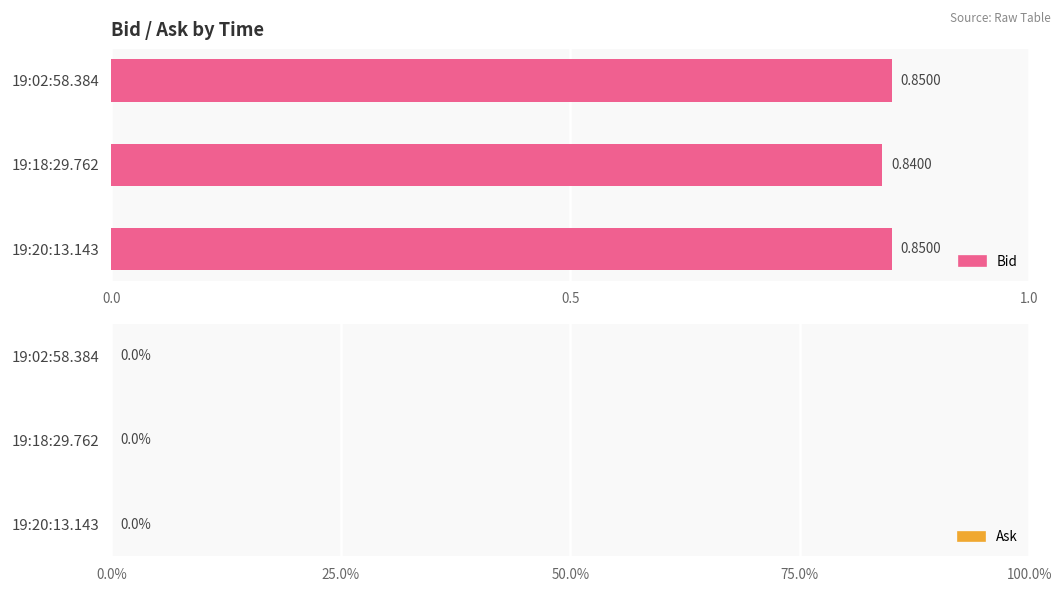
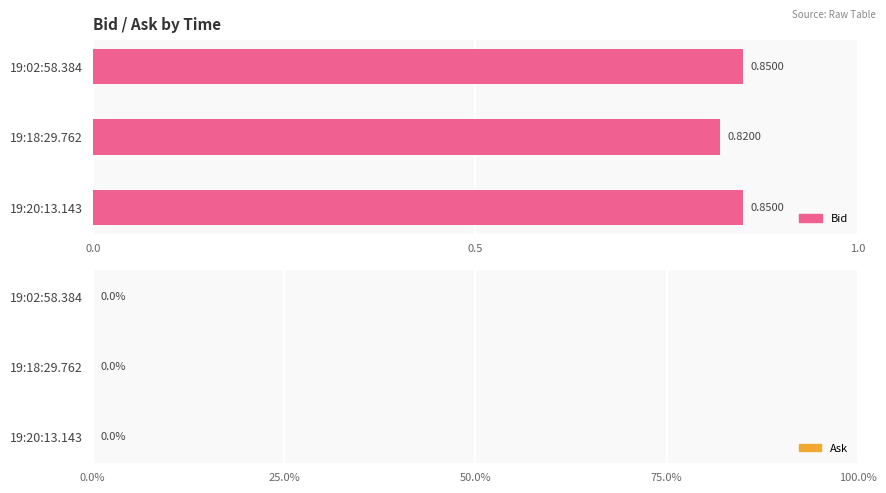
  {
    "Bid / Ask by Time": {
      "19:02:58.384": 0.8500,
-     "19:18:29.762": 0.8400,
+     "19:18:29.762": 0.8200,
      "19:20:13.143": 0.8500
    }
  }
